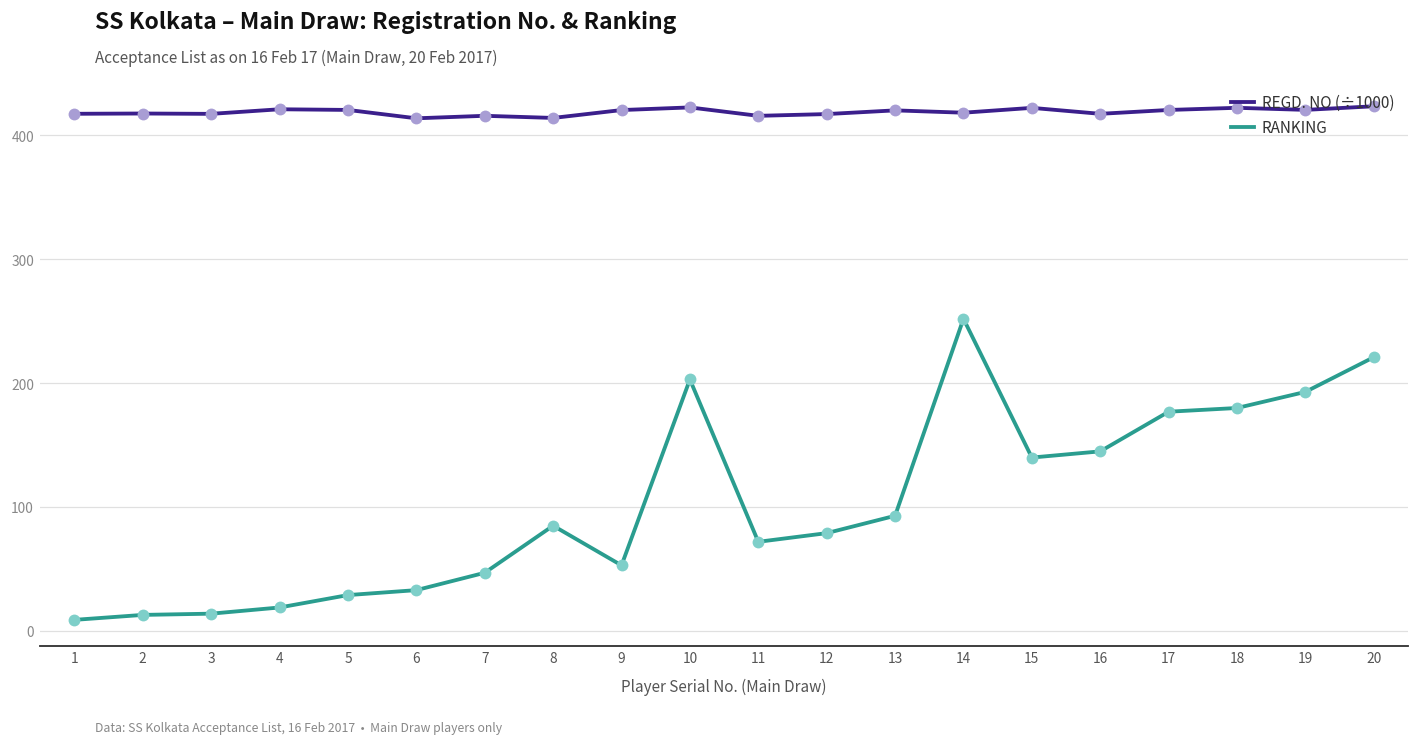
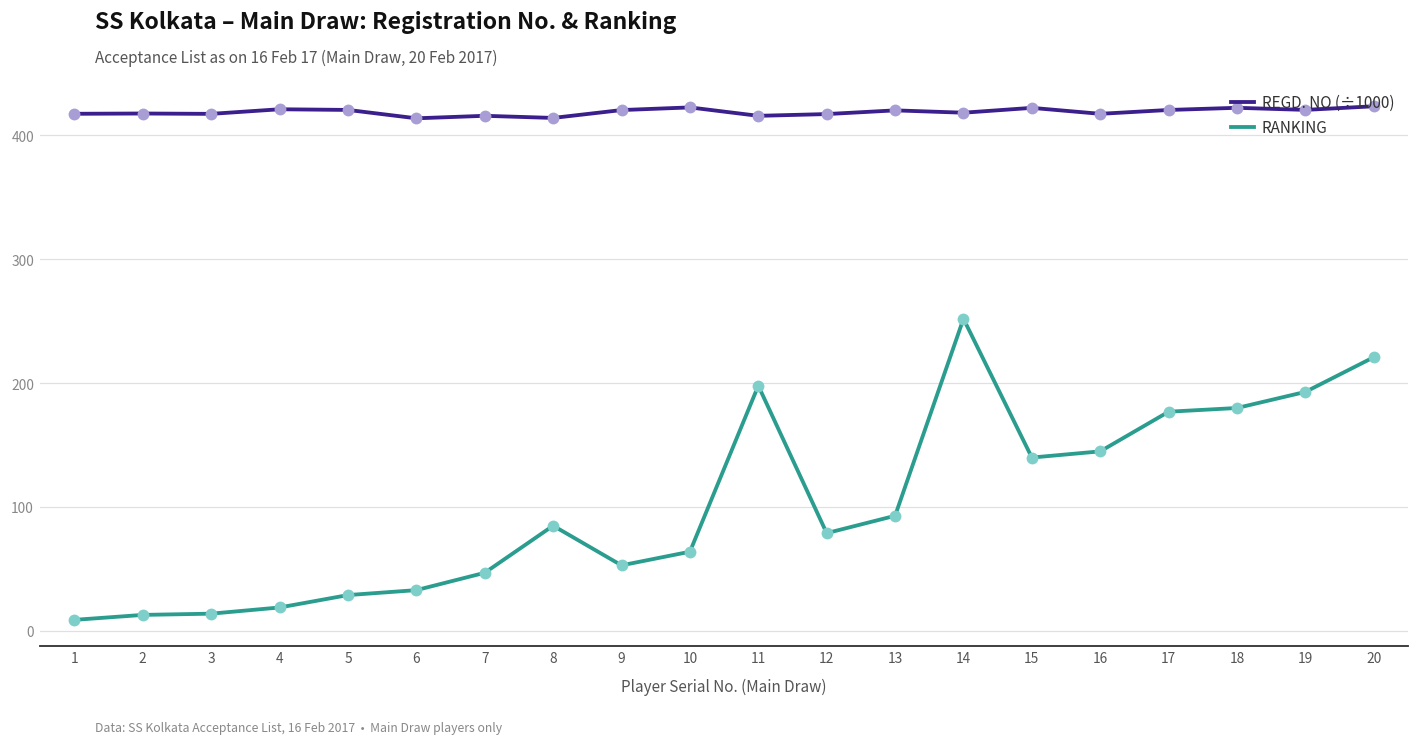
  {
    "REGD. NO (÷1000)": {
      "1": 417,
      "2": 418,
      "3": 417,
      "4": 421,
      "5": 421,
      "6": 414,
      "7": 416,
      "8": 414,
      "9": 420,
      "10": 423,
      "11": 416,
      "12": 417,
      "13": 420,
      "14": 418,
      "15": 422,
      "16": 417,
      "17": 421,
      "18": 422,
      "19": 421,
      "20": 424
    },
    "RANKING": {
      "1": 9,
      "2": 13,
      "3": 14,
      "4": 19,
      "5": 29,
      "6": 33,
      "7": 47,
      "8": 85,
      "9": 53,
-     "10": 203,
-     "11": 72,
+     "10": 64,
+     "11": 198,
      "12": 79,
      "13": 93,
      "14": 252,
      "15": 140,
      "16": 145,
      "17": 177,
      "18": 180,
      "19": 193,
      "20": 221
    }
  }
